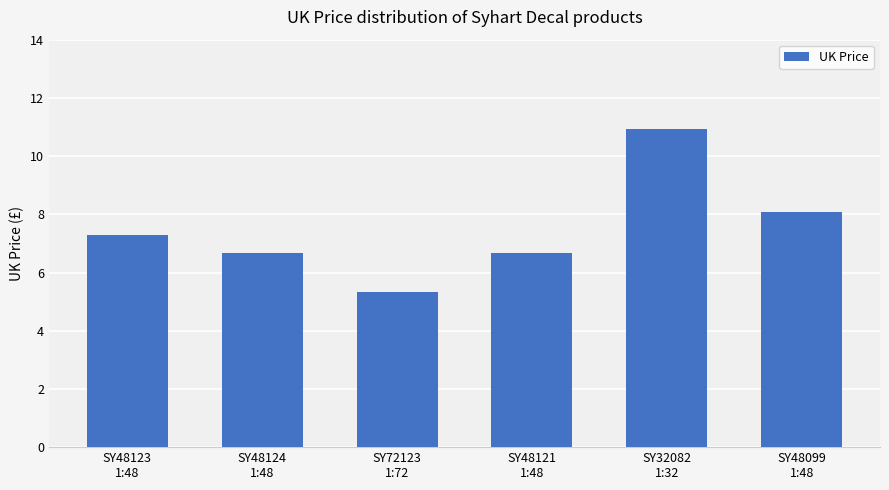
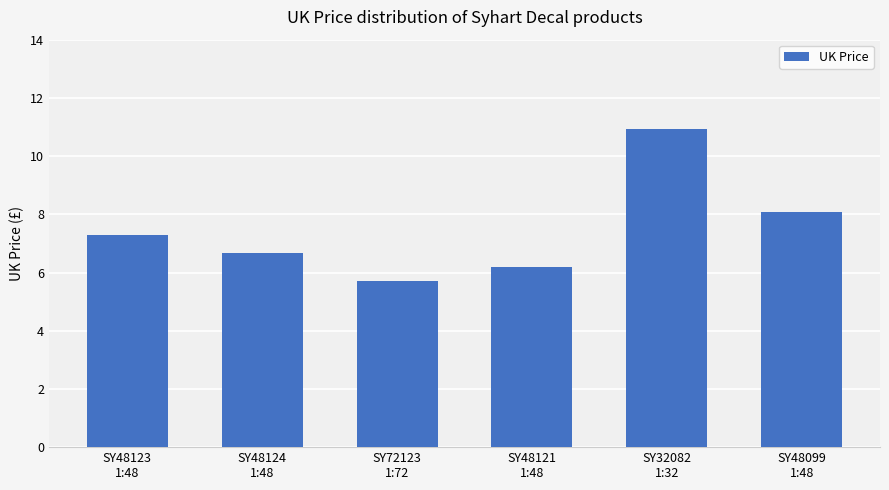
  {
    "SY48123 1:48": 7.3,
    "SY48124 1:48": 6.7,
-   "SY72123 1:72": 5.3,
-   "SY48121 1:48": 6.7,
+   "SY72123 1:72": 5.7,
+   "SY48121 1:48": 6.2,
    "SY32082 1:32": 10.9,
    "SY48099 1:48": 8.1
  }
